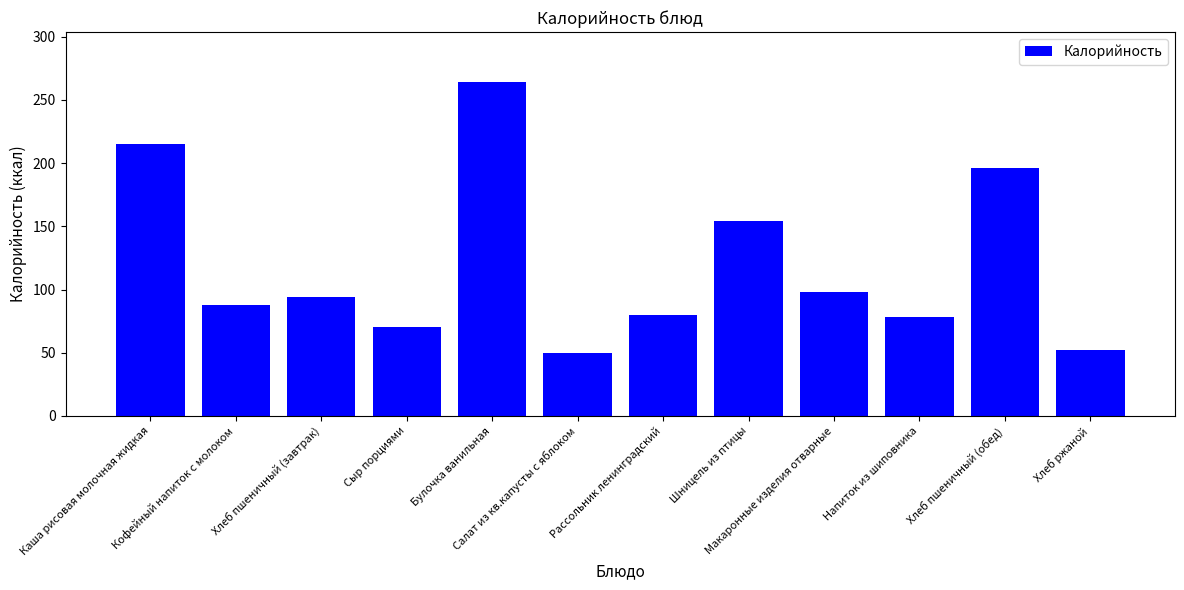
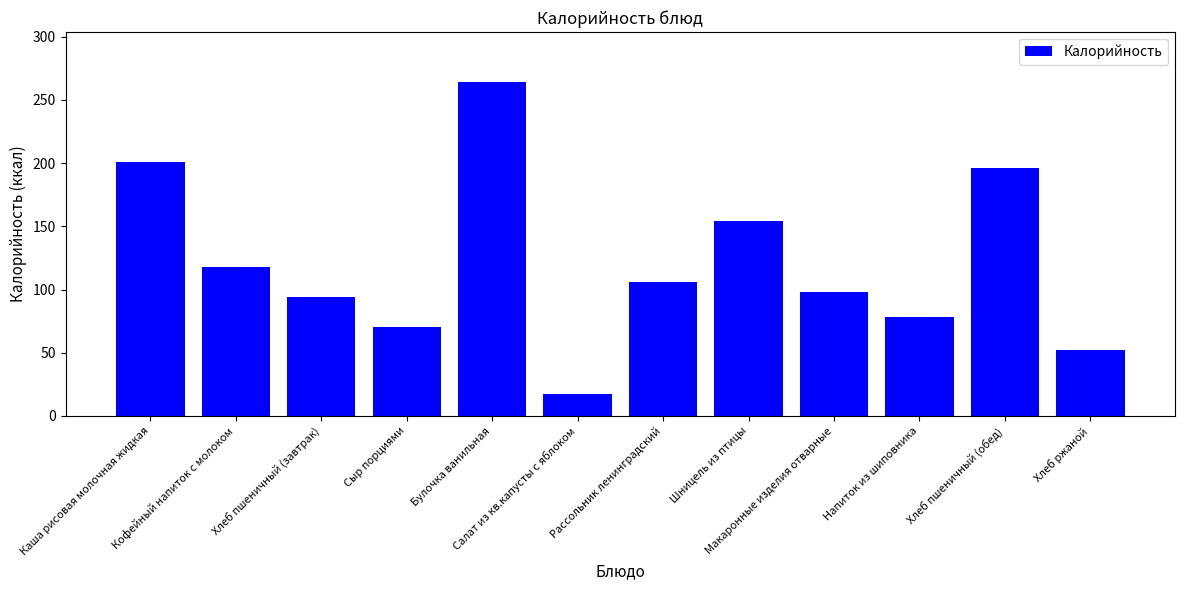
  {
-   "Каша рисовая молочная жидкая": 215,
-   "Кофейный напиток с молоком": 88,
+   "Каша рисовая молочная жидкая": 201,
+   "Кофейный напиток с молоком": 118,
    "Хлеб пшеничный (завтрак)": 94,
    "Сыр порциями": 70,
    "Булочка ванильная": 264,
-   "Салат из кв.капусты с яблоком": 50,
-   "Рассольник ленинградский": 80,
+   "Салат из кв.капусты с яблоком": 17,
+   "Рассольник ленинградский": 106,
    "Шницель из птицы": 154,
    "Макаронные изделия отварные": 98,
    "Напиток из шиповника": 78,
    "Хлеб пшеничный (обед)": 196,
    "Хлеб ржаной": 52
  }
